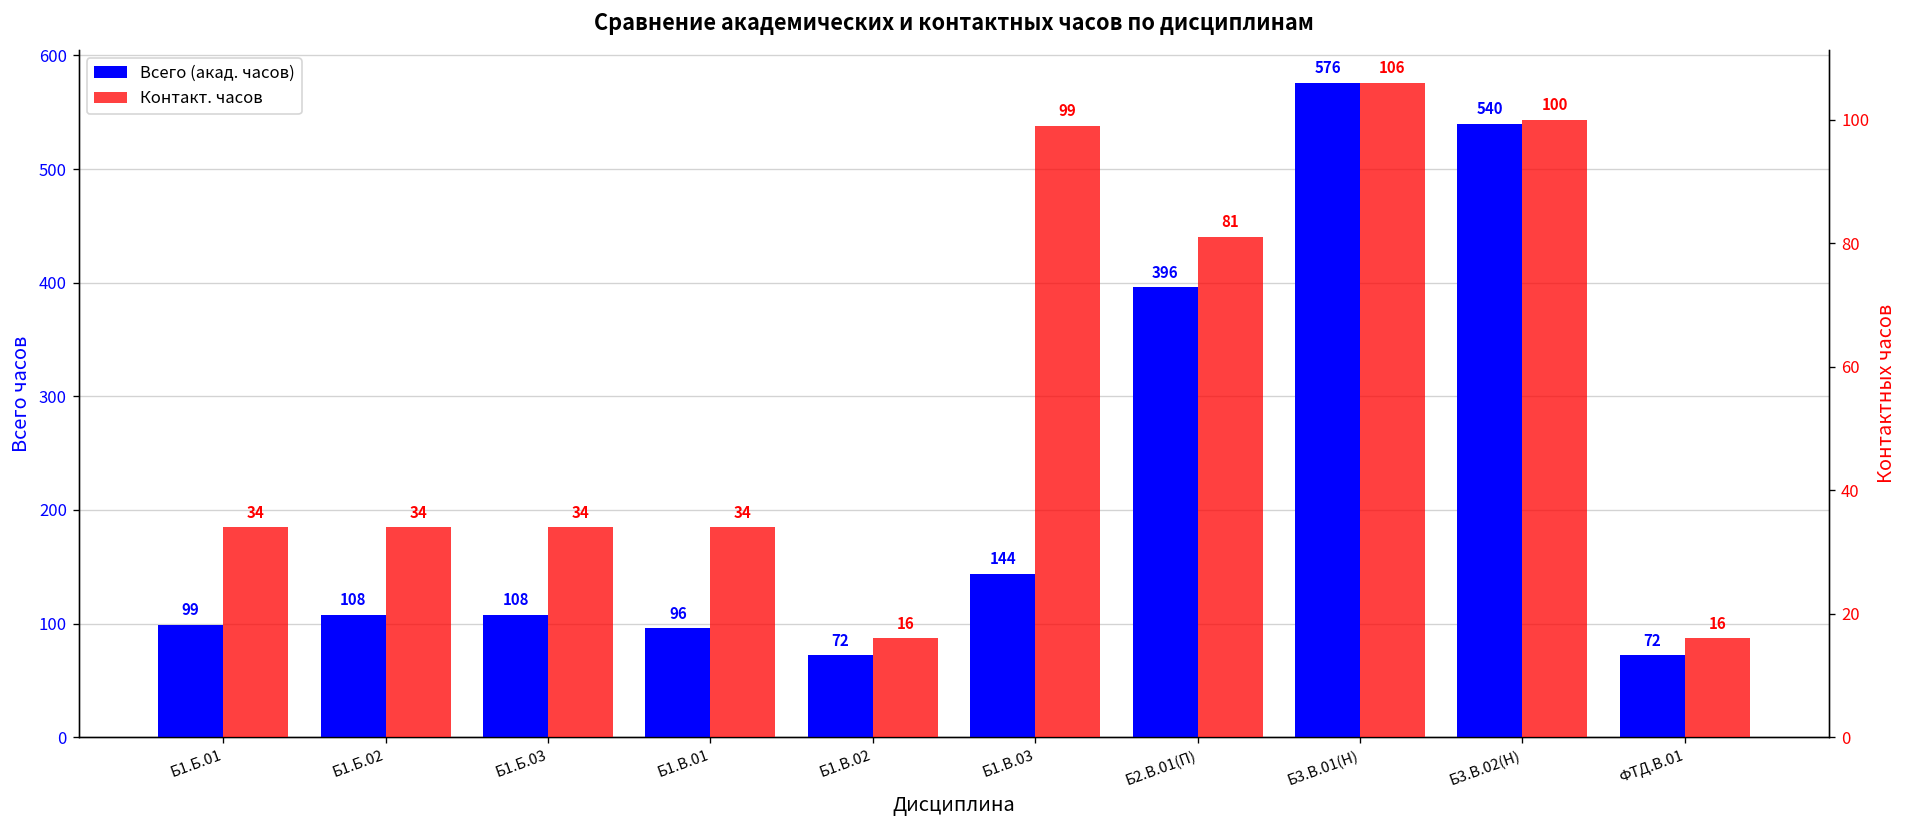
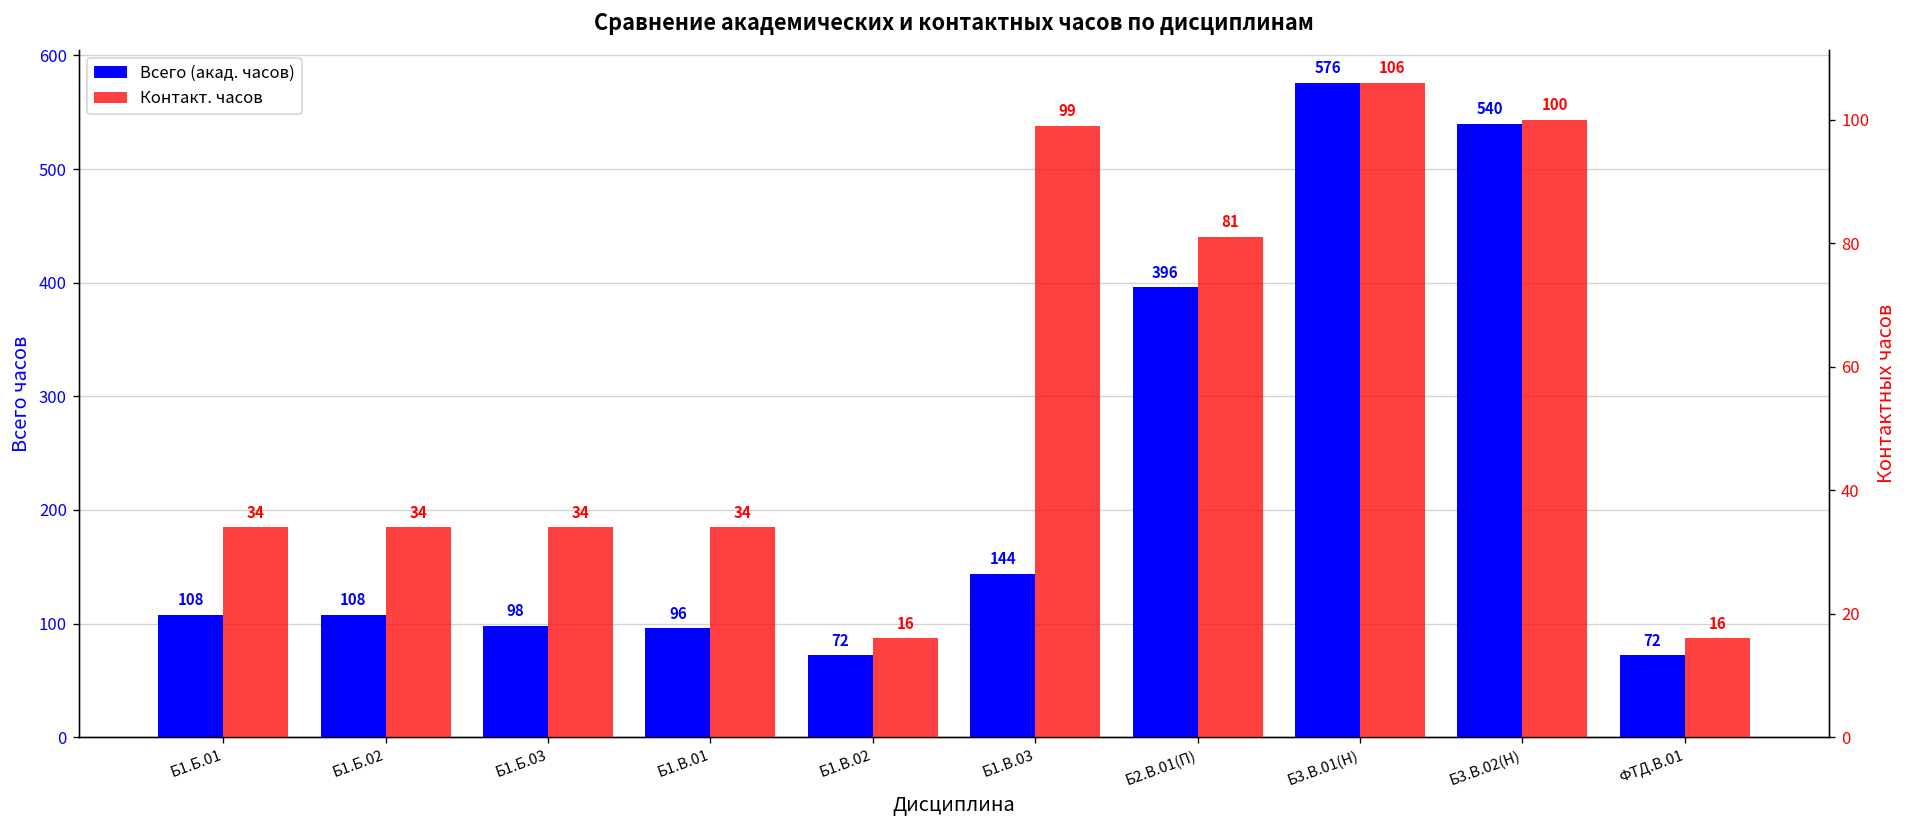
  {
    "Всего (акад. часов)": {
-     "Б1.Б.01": 99,
+     "Б1.Б.01": 108,
      "Б1.Б.02": 108,
-     "Б1.Б.03": 108,
+     "Б1.Б.03": 98,
      "Б1.В.01": 96,
      "Б1.В.02": 72,
      "Б1.В.03": 144,
      "Б2.В.01(П)": 396,
      "Б3.В.01(Н)": 576,
      "Б3.В.02(Н)": 540,
      "ФТД.В.01": 72
    },
    "Контакт. часов": {
      "Б1.Б.01": 34,
      "Б1.Б.02": 34,
      "Б1.Б.03": 34,
      "Б1.В.01": 34,
      "Б1.В.02": 16,
      "Б1.В.03": 99,
      "Б2.В.01(П)": 81,
      "Б3.В.01(Н)": 106,
      "Б3.В.02(Н)": 100,
      "ФТД.В.01": 16
    }
  }
